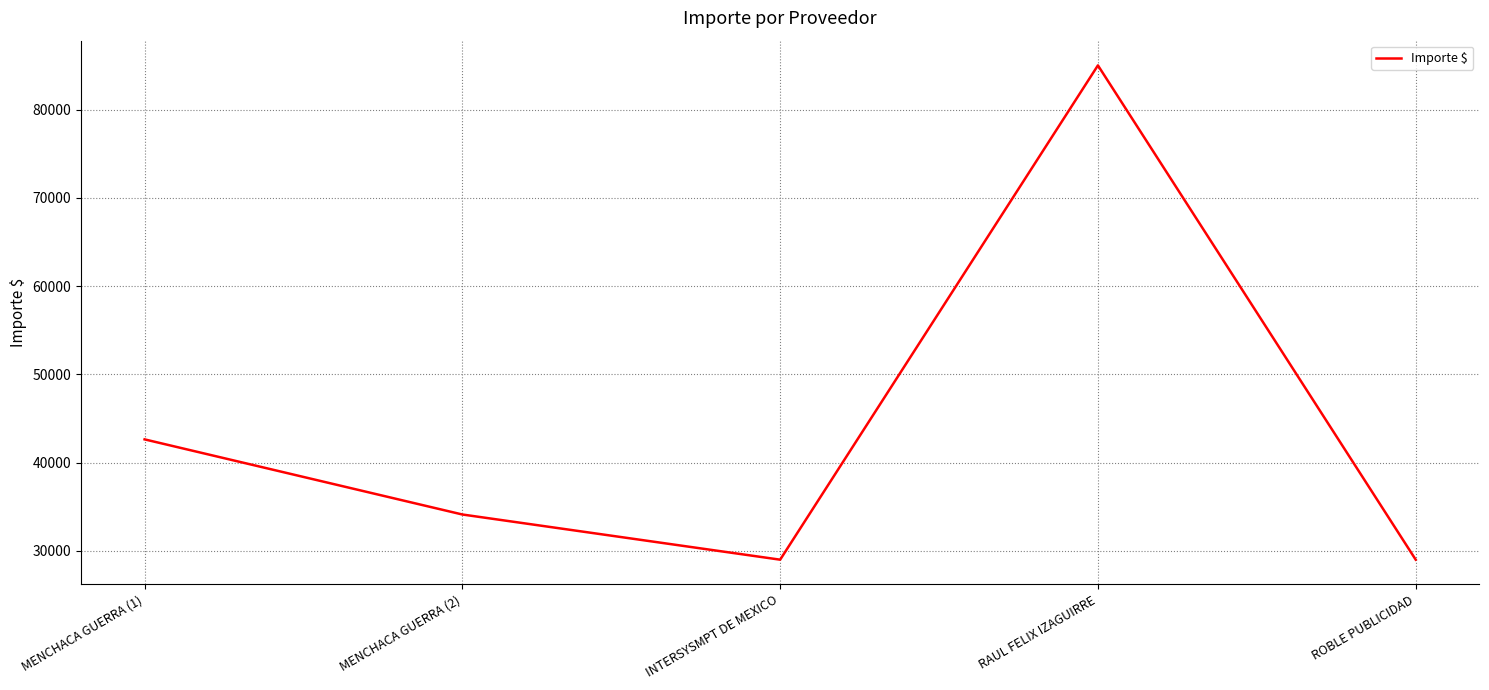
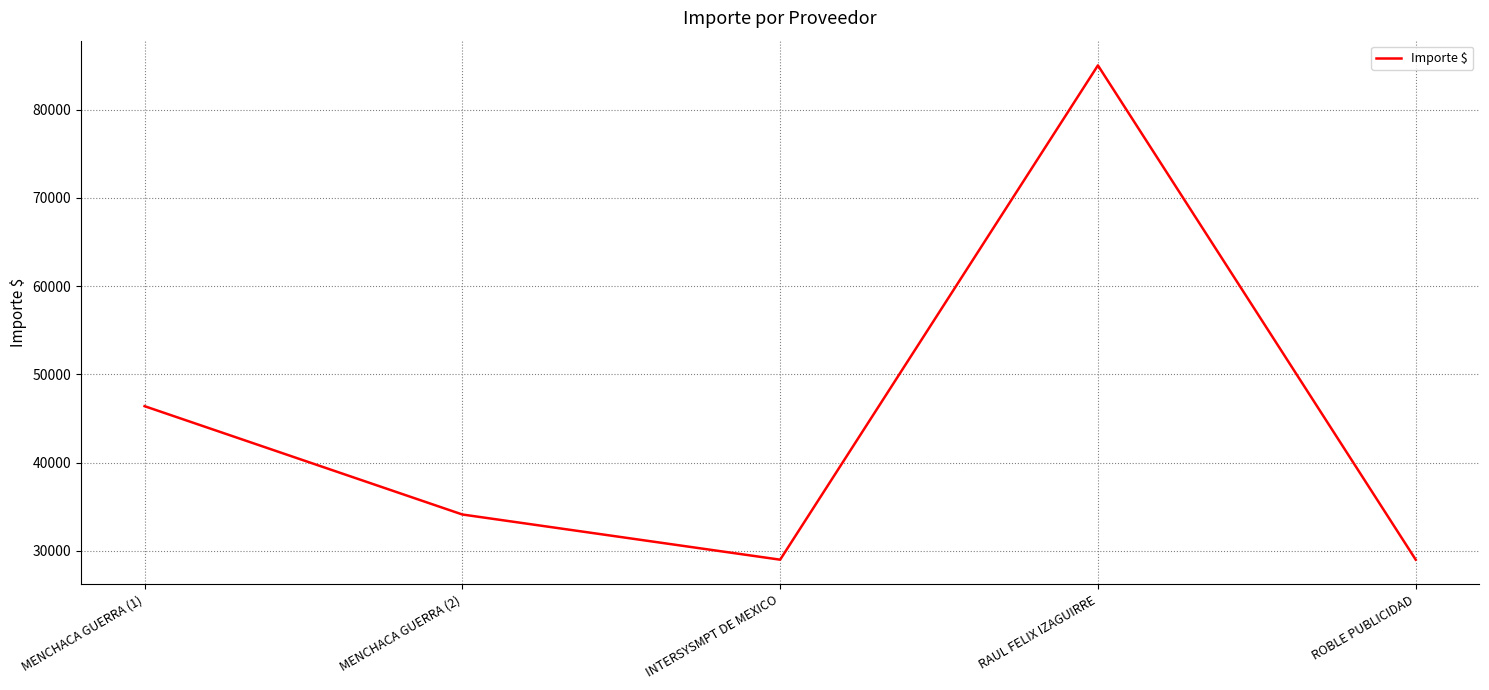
  {
-   "MENCHACA GUERRA (1)": 43000,
+   "MENCHACA GUERRA (1)": 46000,
    "MENCHACA GUERRA (2)": 34000,
    "INTERSYSMPT DE MEXICO": 29000,
    "RAUL FELIX IZAGUIRRE": 85000,
    "ROBLE PUBLICIDAD": 29000
  }
